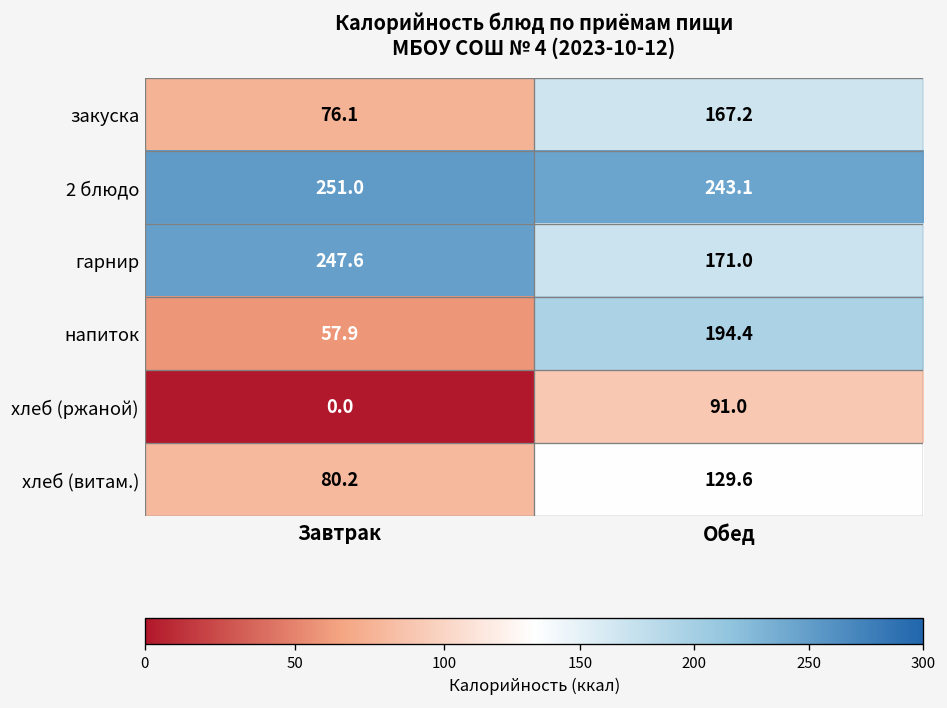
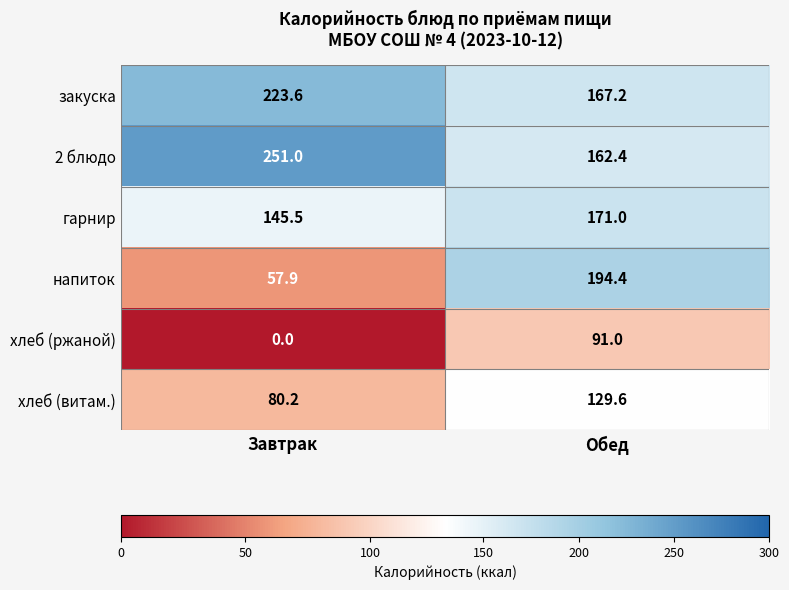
  {
    "закуска": {
-     "Завтрак": 76.1,
+     "Завтрак": 223.6,
      "Обед": 167.2
    },
    "2 блюдо": {
      "Завтрак": 251.0,
-     "Обед": 243.1
+     "Обед": 162.4
    },
    "гарнир": {
-     "Завтрак": 247.6,
+     "Завтрак": 145.5,
      "Обед": 171.0
    },
    "напиток": {
      "Завтрак": 57.9,
      "Обед": 194.4
    },
    "хлеб (ржаной)": {
      "Завтрак": 0.0,
      "Обед": 91.0
    },
    "хлеб (витам.)": {
      "Завтрак": 80.2,
      "Обед": 129.6
    }
  }
